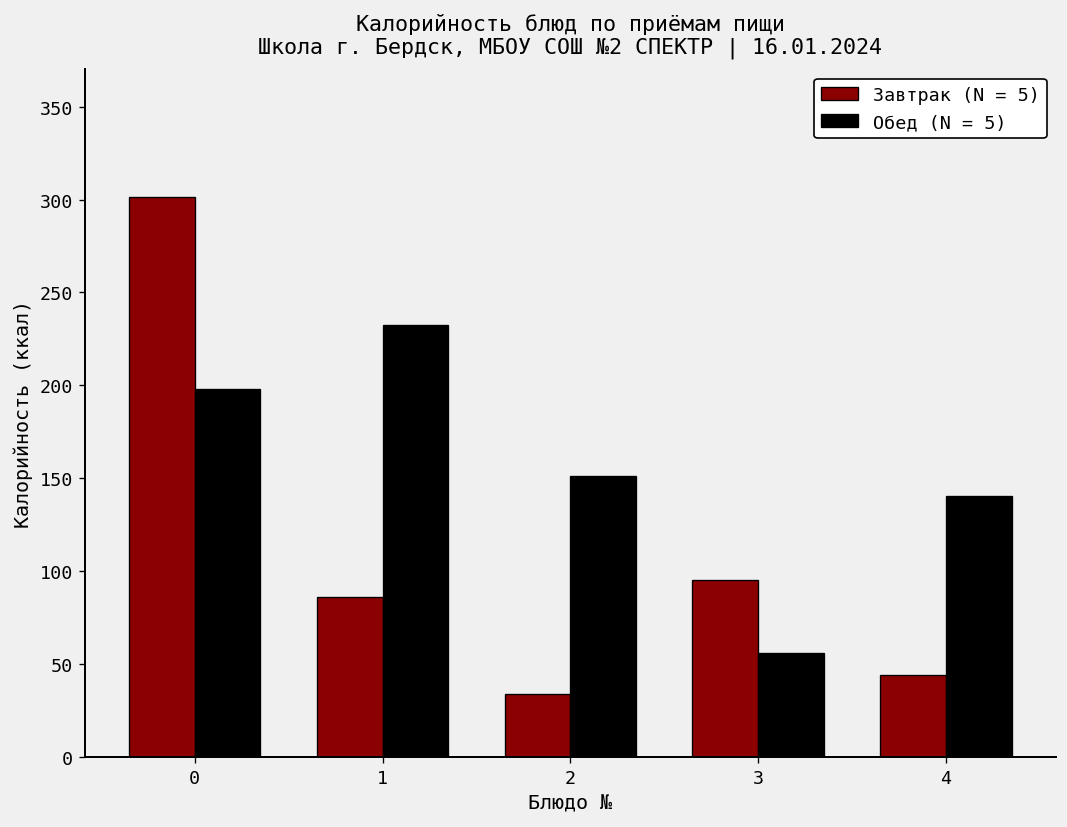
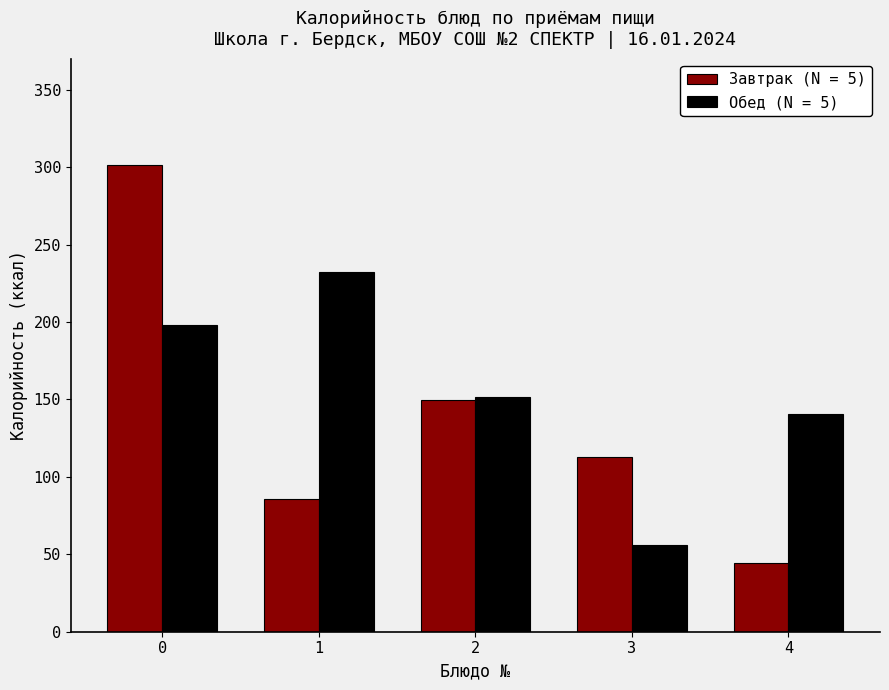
  {
    "Завтрак (N = 5)": {
      "0": 301,
      "1": 86,
-     "2": 34,
-     "3": 95,
+     "2": 150,
+     "3": 113,
      "4": 44
    },
    "Обед (N = 5)": {
      "0": 198,
      "1": 233,
      "2": 151,
      "3": 56,
      "4": 141
    }
  }
